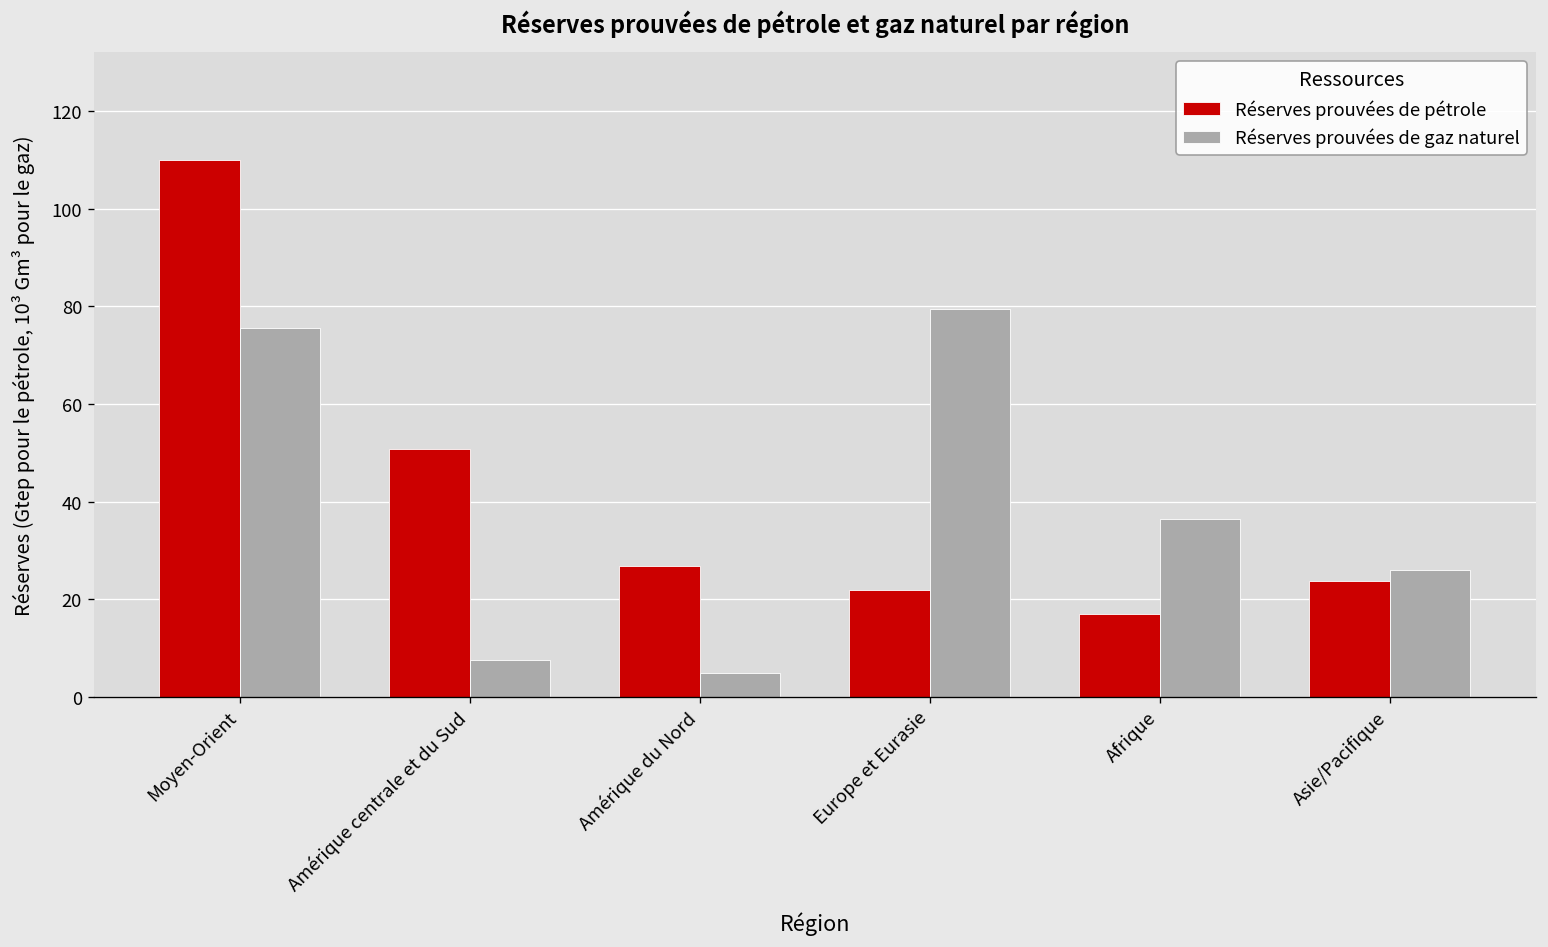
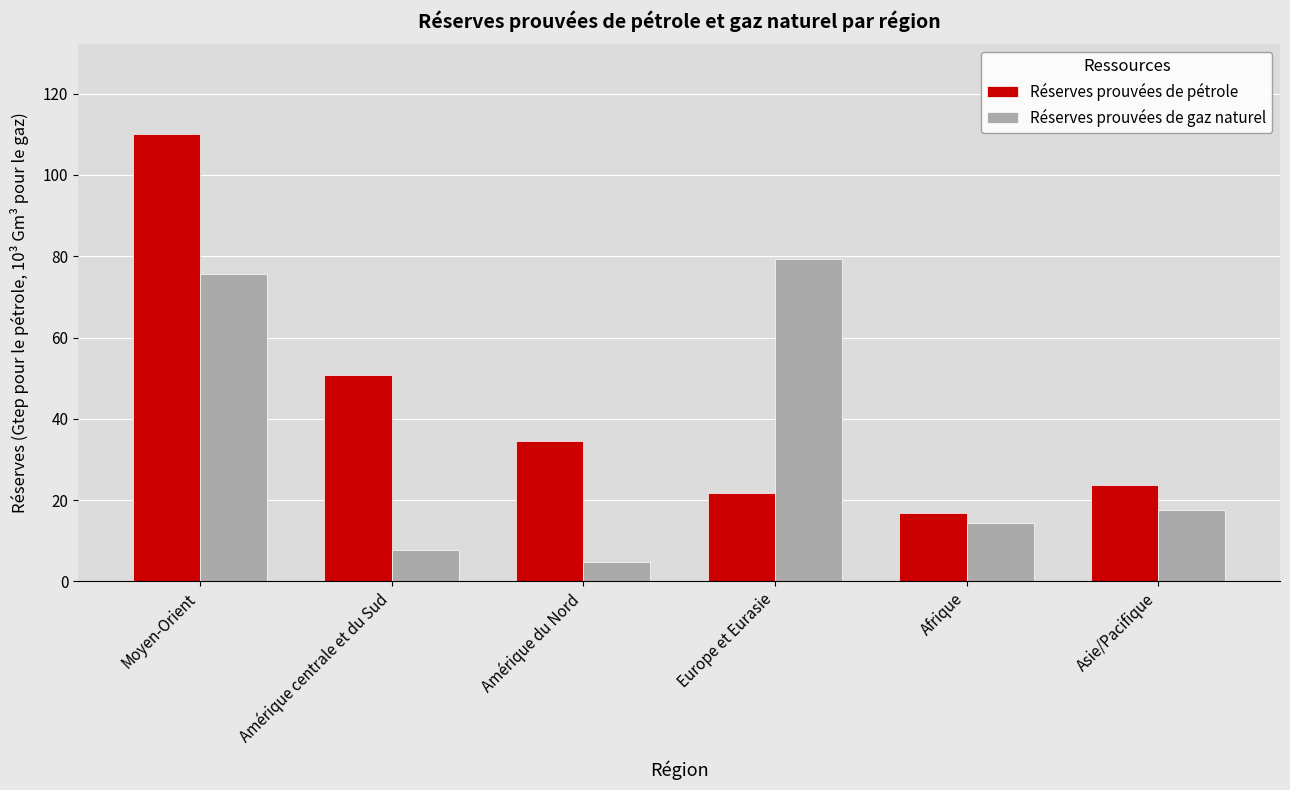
  {
    "Réserves prouvées de pétrole": {
      "Moyen-Orient": 110,
      "Amérique centrale et du Sud": 51,
-     "Amérique du Nord": 27,
+     "Amérique du Nord": 35,
      "Europe et Eurasie": 22,
      "Afrique": 17,
      "Asie/Pacifique": 24
    },
    "Réserves prouvées de gaz naturel": {
      "Moyen-Orient": 76,
      "Amérique centrale et du Sud": 8,
      "Amérique du Nord": 5,
      "Europe et Eurasie": 79,
-     "Afrique": 37,
-     "Asie/Pacifique": 26
+     "Afrique": 14,
+     "Asie/Pacifique": 18
    }
  }
